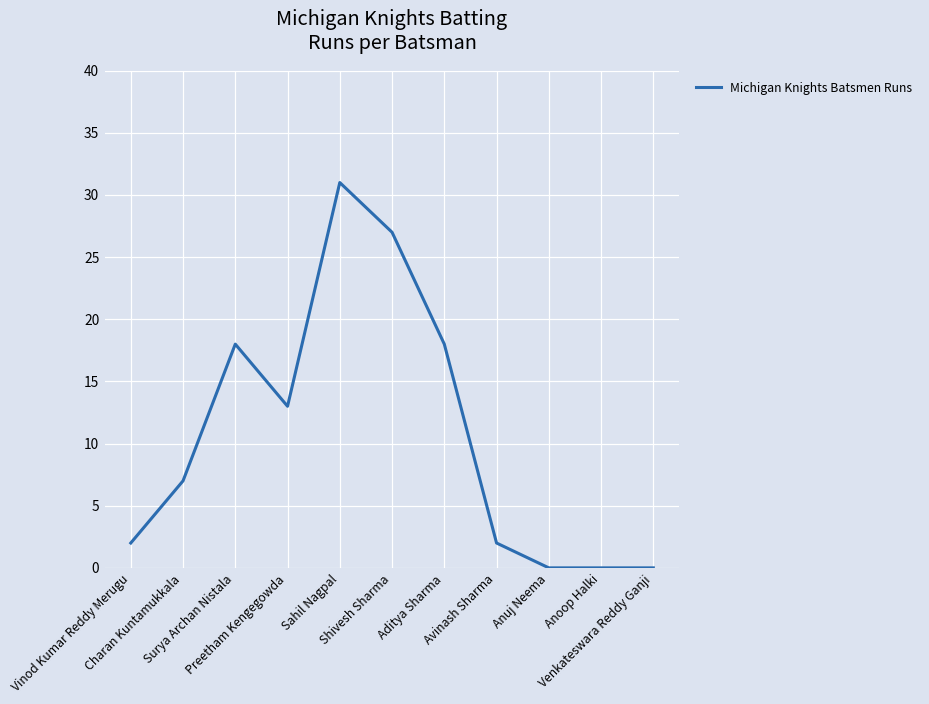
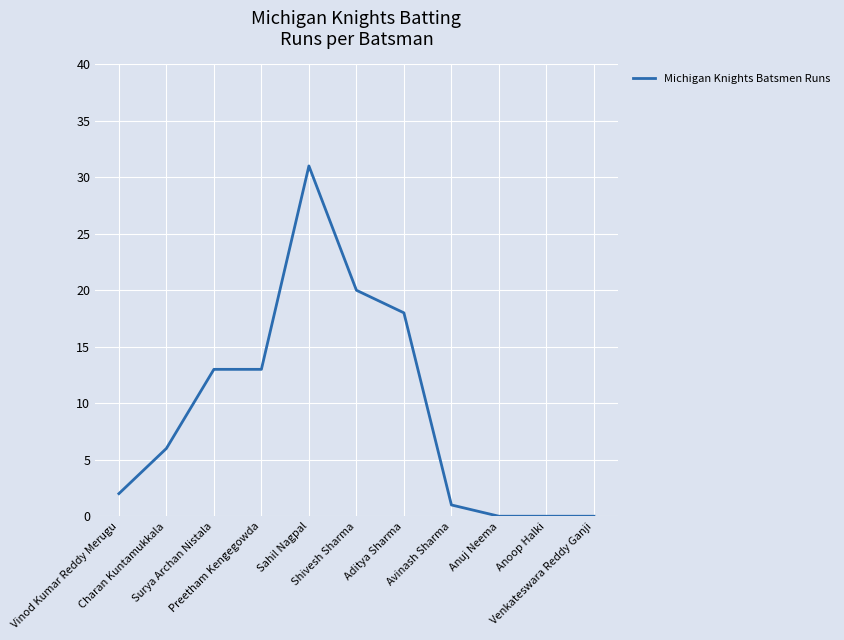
  {
    "Vinod Kumar Reddy Merugu": 2,
-   "Charan Kuntamukkala": 7,
-   "Surya Archan Nistala": 18,
+   "Charan Kuntamukkala": 6,
+   "Surya Archan Nistala": 13,
    "Preetham Kengegowda": 13,
    "Sahil Nagpal": 31,
-   "Shivesh Sharma": 27,
+   "Shivesh Sharma": 20,
    "Aditya Sharma": 18,
-   "Avinash Sharma": 2,
+   "Avinash Sharma": 1,
    "Anuj Neema": 0,
    "Anoop Halki": 0,
    "Venkateswara Reddy Ganji": 0
  }
